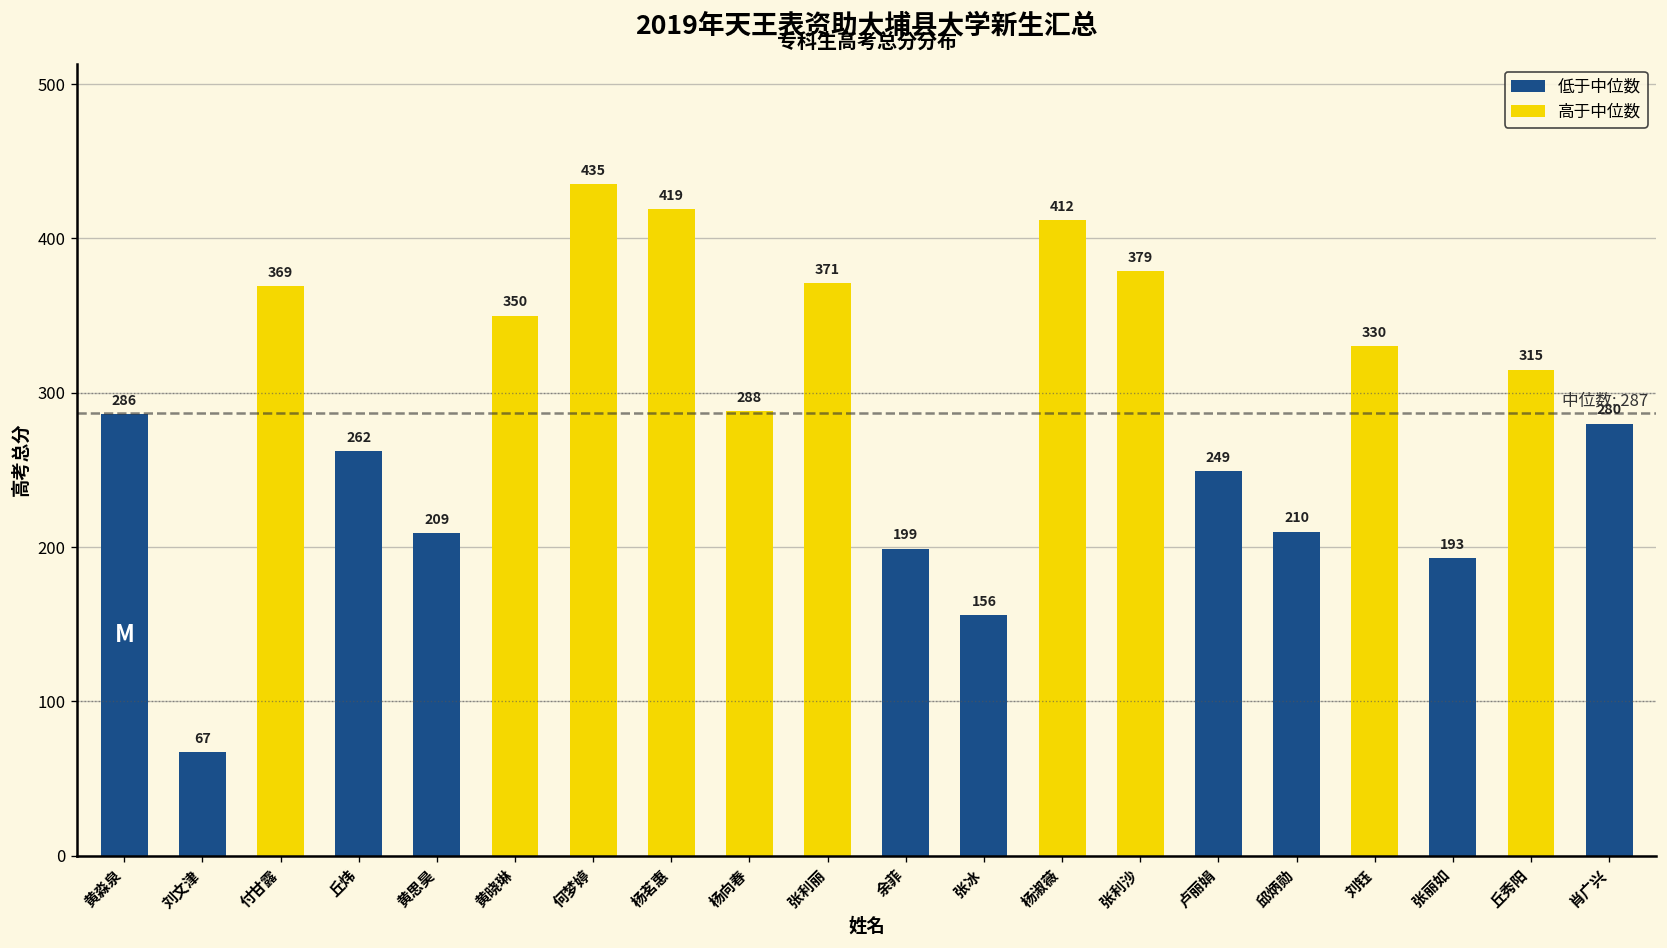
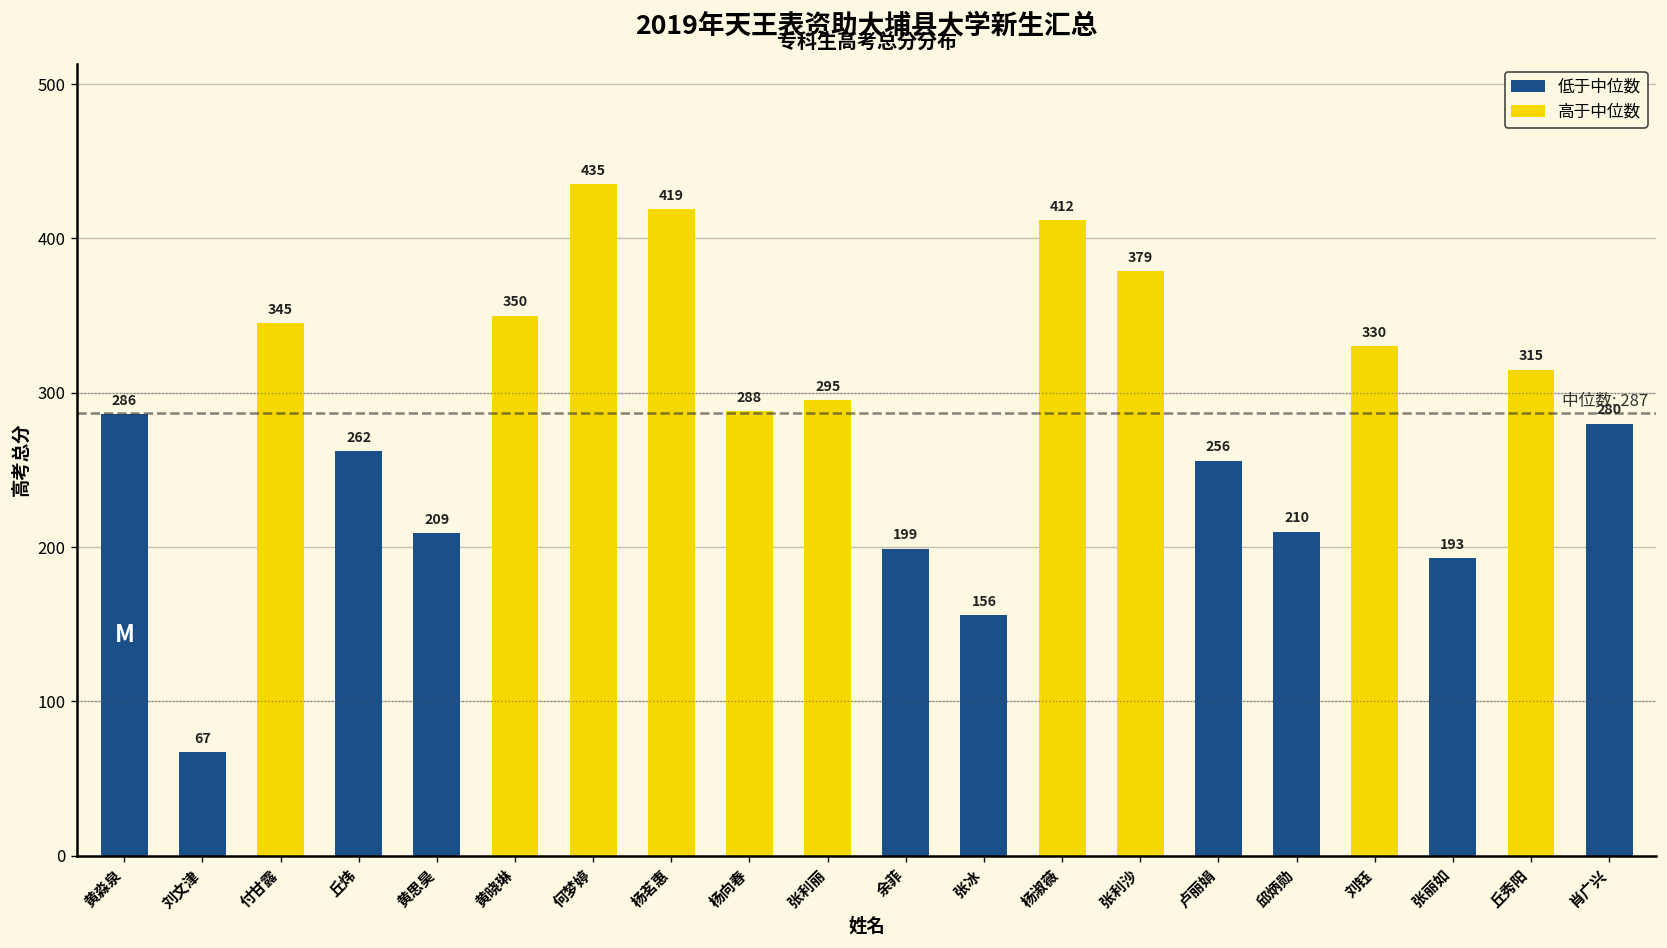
  {
    "黄淼泉": 286,
    "刘文津": 67,
-   "付甘露": 369,
+   "付甘露": 345,
    "丘炜": 262,
    "黄思昊": 209,
    "黄晓琳": 350,
    "何梦婷": 435,
    "杨茗惠": 419,
    "杨向春": 288,
-   "张利丽": 371,
+   "张利丽": 295,
    "余菲": 199,
    "张冰": 156,
    "杨淑薇": 412,
    "张利沙": 379,
-   "卢丽娟": 249,
+   "卢丽娟": 256,
    "邱炳勋": 210,
    "刘钰": 330,
    "张丽如": 193,
    "丘秀阳": 315
  }
